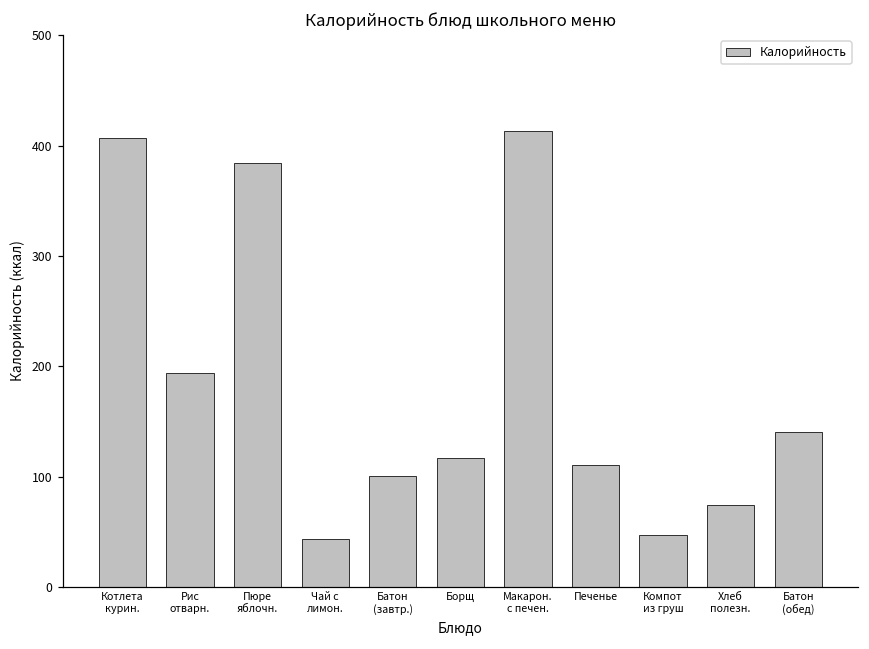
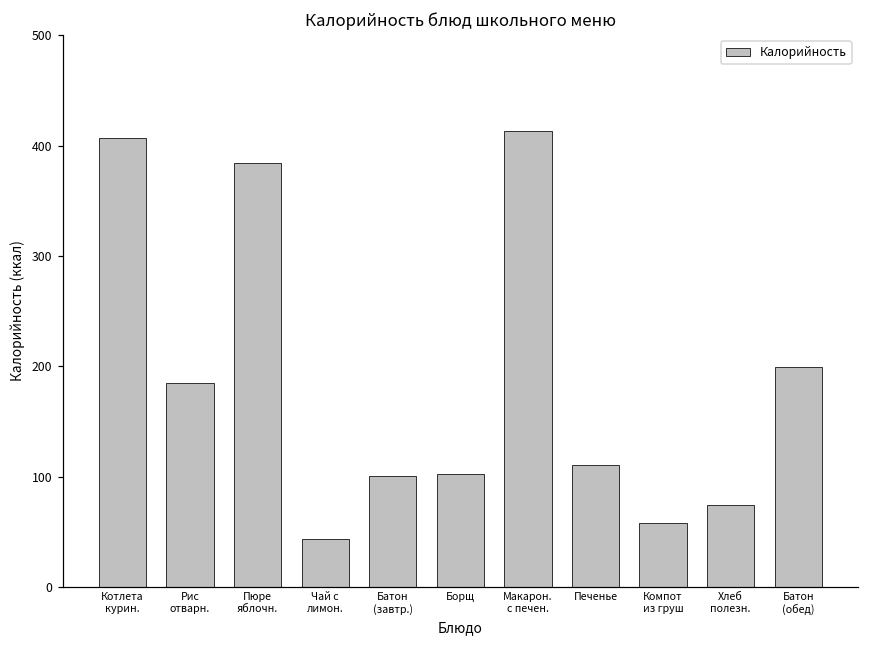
  {
    "Котлета курин.": 407,
-   "Рис отварн.": 194,
+   "Рис отварн.": 185,
    "Пюре яблочн.": 384,
    "Чай с лимон.": 43,
    "Батон (завтр.)": 100,
-   "Борщ": 117,
+   "Борщ": 102,
    "Макарон. с печен.": 413,
    "Печенье": 110,
-   "Компот из груш": 47,
+   "Компот из груш": 58,
    "Хлеб полезн.": 74,
-   "Батон (обед)": 140
+   "Батон (обед)": 199
  }
